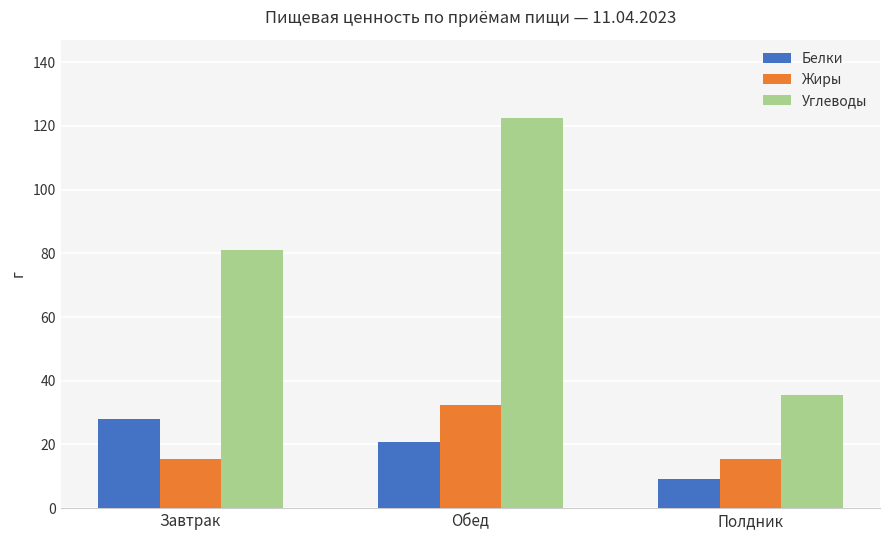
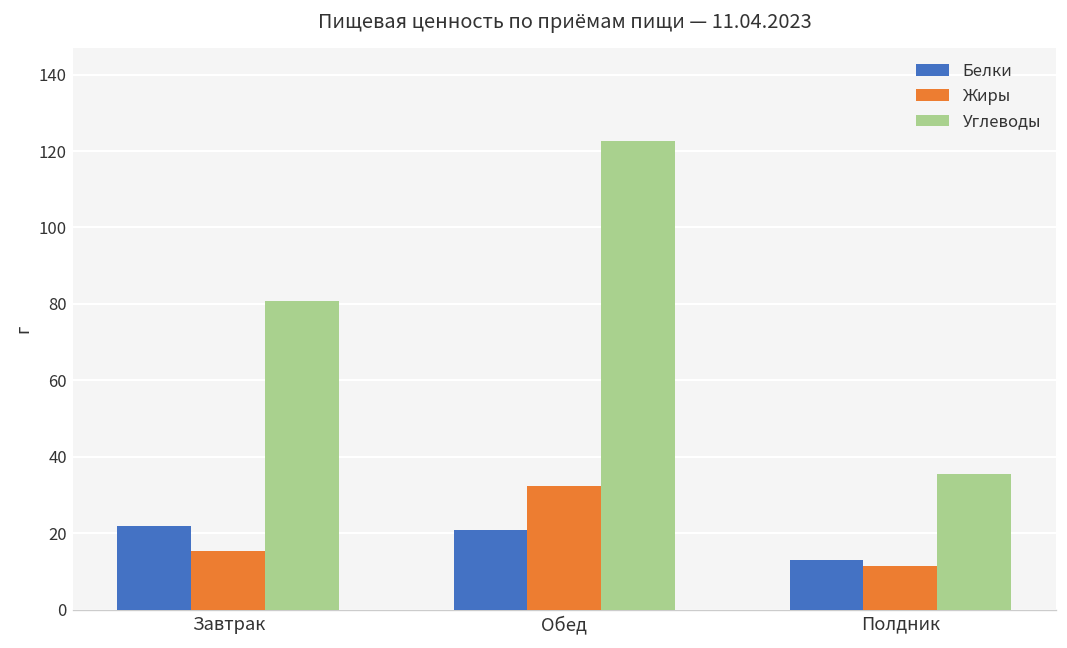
  {
    "Белки": {
-     "Завтрак": 28,
+     "Завтрак": 22,
      "Обед": 21,
-     "Полдник": 9
+     "Полдник": 13
    },
    "Жиры": {
      "Завтрак": 15,
      "Обед": 32,
-     "Полдник": 16
+     "Полдник": 12
    },
    "Углеводы": {
      "Завтрак": 81,
      "Обед": 123,
      "Полдник": 36
    }
  }
